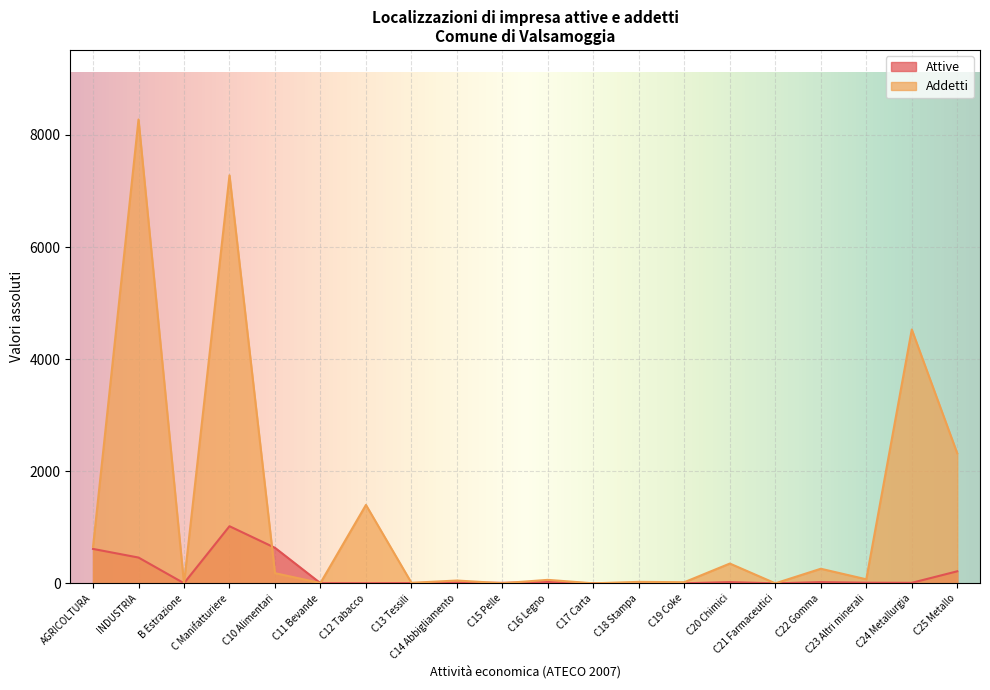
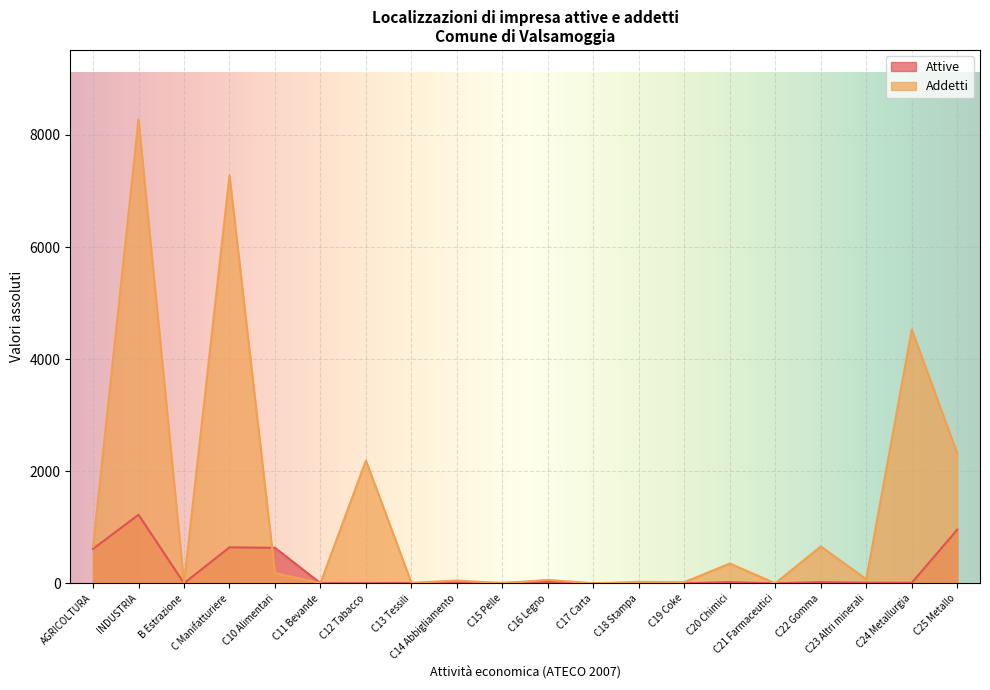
  {
    "Attive": {
-     "INDUSTRIA": 500,
-     "C Manifatturiere": 1000,
+     "INDUSTRIA": 1200,
+     "C Manifatturiere": 600,
      "C10 Alimentari": 600,
      "C12 Tabacco": 0,
      "C20 Chimici": 0,
      "C22 Gomma": 0,
      "C23 Altri minerali": 0,
      "C24 Metallurgia": 0,
-     "C25 Metallo": 200
+     "C25 Metallo": 1000
    },
    "Addetti": {
      "INDUSTRIA": 8300,
      "C Manifatturiere": 7300,
      "C10 Alimentari": 200,
-     "C12 Tabacco": 1400,
+     "C12 Tabacco": 2200,
      "C20 Chimici": 400,
-     "C22 Gomma": 300,
+     "C22 Gomma": 700,
      "C23 Altri minerali": 100,
      "C24 Metallurgia": 4500,
      "C25 Metallo": 2300
    }
  }
